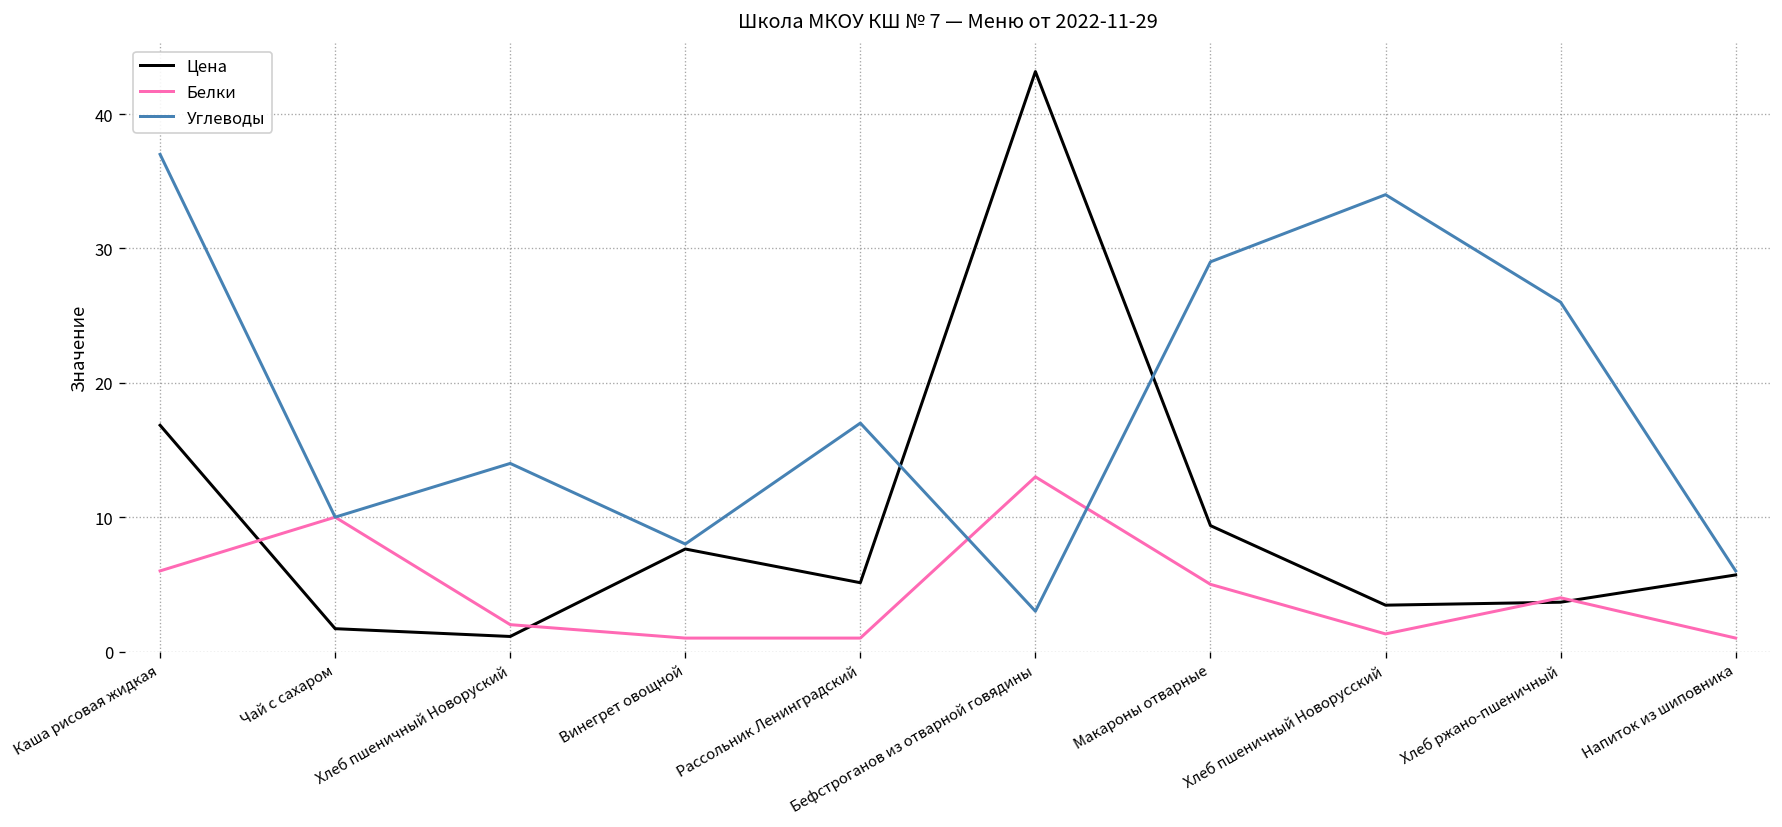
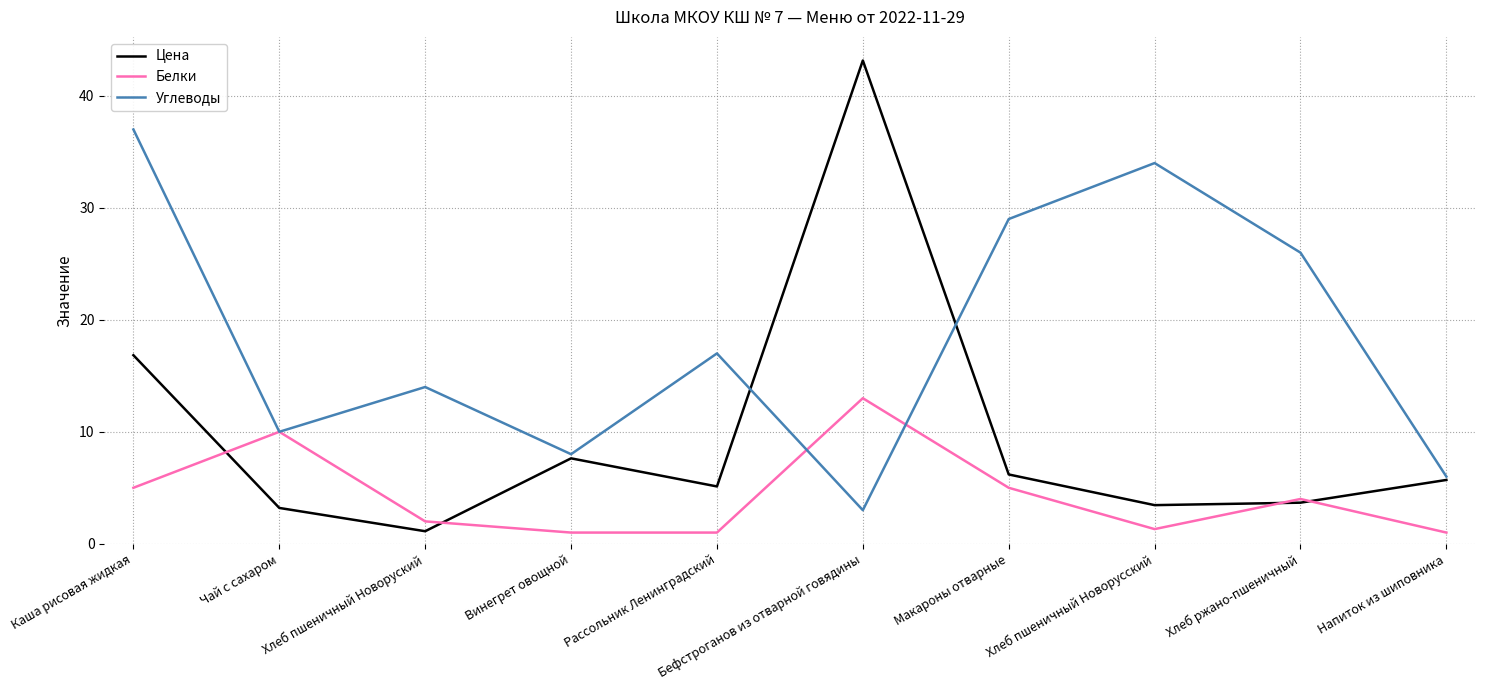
  {
    "Цена": {
      "Каша рисовая жидкая": 16.8,
-     "Чай с сахаром": 1.7,
+     "Чай с сахаром": 3.2,
      "Хлеб пшеничный Новоруский": 1.1,
      "Винегрет овощной": 7.6,
      "Рассольник Ленинградский": 5.1,
      "Бефстроганов из отварной говядины": 43.2,
-     "Макароны отварные": 9.4,
+     "Макароны отварные": 6.2,
      "Хлеб пшеничный Новорусский": 3.5,
      "Хлеб ржано-пшеничный": 3.7,
      "Напиток из шиповника": 5.7
    },
    "Белки": {
-     "Каша рисовая жидкая": 6,
+     "Каша рисовая жидкая": 5,
      "Хлеб пшеничный Новоруский": 2,
      "Винегрет овощной": 1,
      "Рассольник Ленинградский": 1,
      "Бефстроганов из отварной говядины": 13,
      "Макароны отварные": 5,
      "Хлеб пшеничный Новорусский": 1.3,
      "Хлеб ржано-пшеничный": 4,
      "Напиток из шиповника": 1
    },
    "Углеводы": {
      "Каша рисовая жидкая": 37.0,
      "Хлеб пшеничный Новоруский": 14.0,
      "Винегрет овощной": 8.0,
      "Рассольник Ленинградский": 17.0,
      "Бефстроганов из отварной говядины": 3.0,
      "Макароны отварные": 29.0,
      "Хлеб пшеничный Новорусский": 34.0,
      "Хлеб ржано-пшеничный": 26.0,
      "Напиток из шиповника": 6.0
    }
  }
